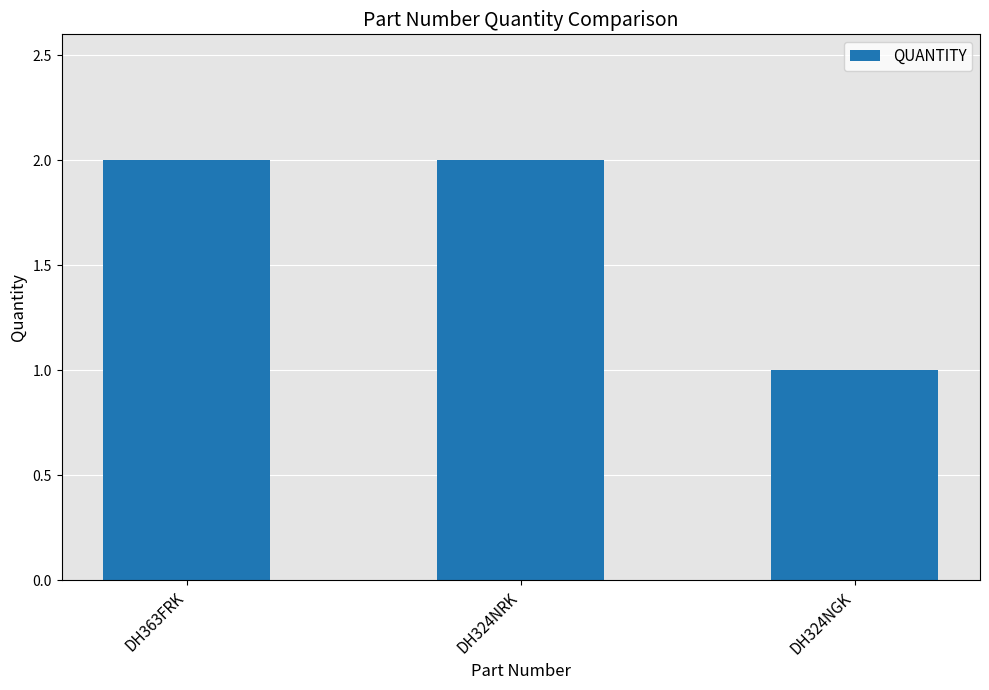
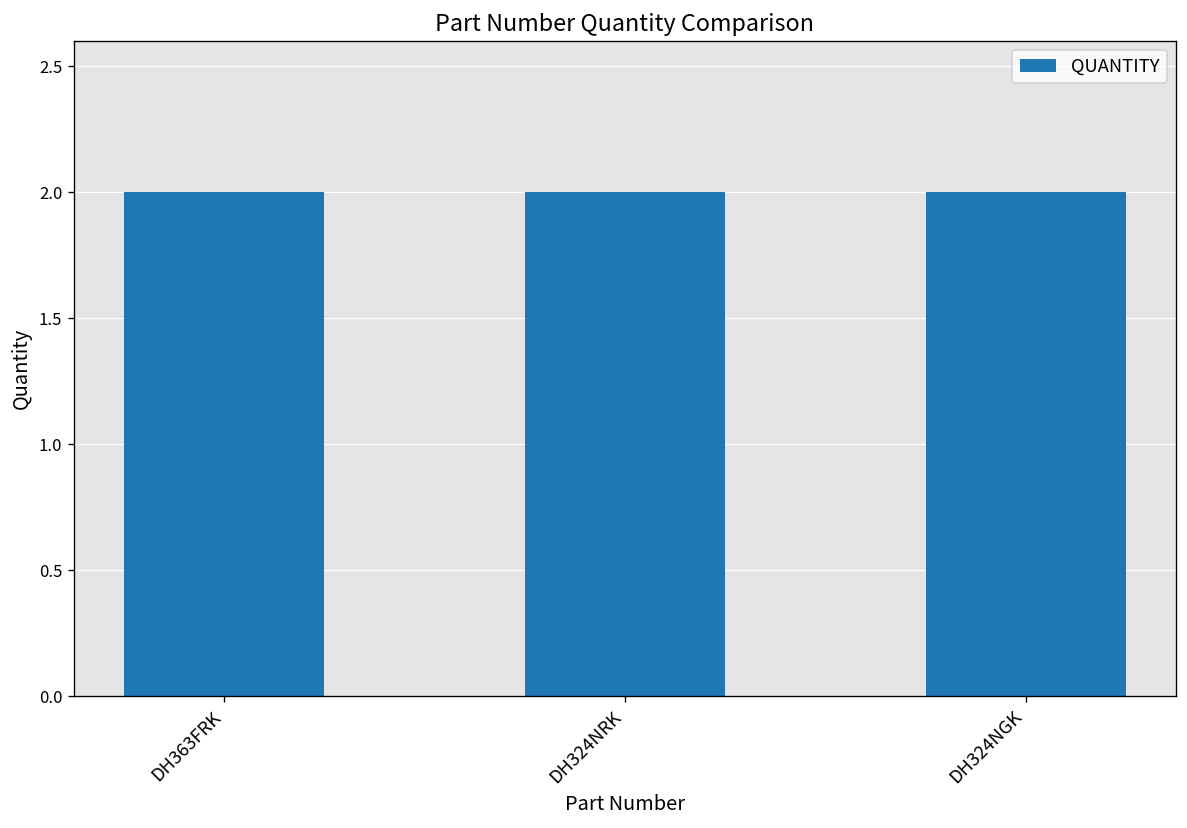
  {
    "DH363FRK": 2,
    "DH324NRK": 2,
-   "DH324NGK": 1
+   "DH324NGK": 2
  }
